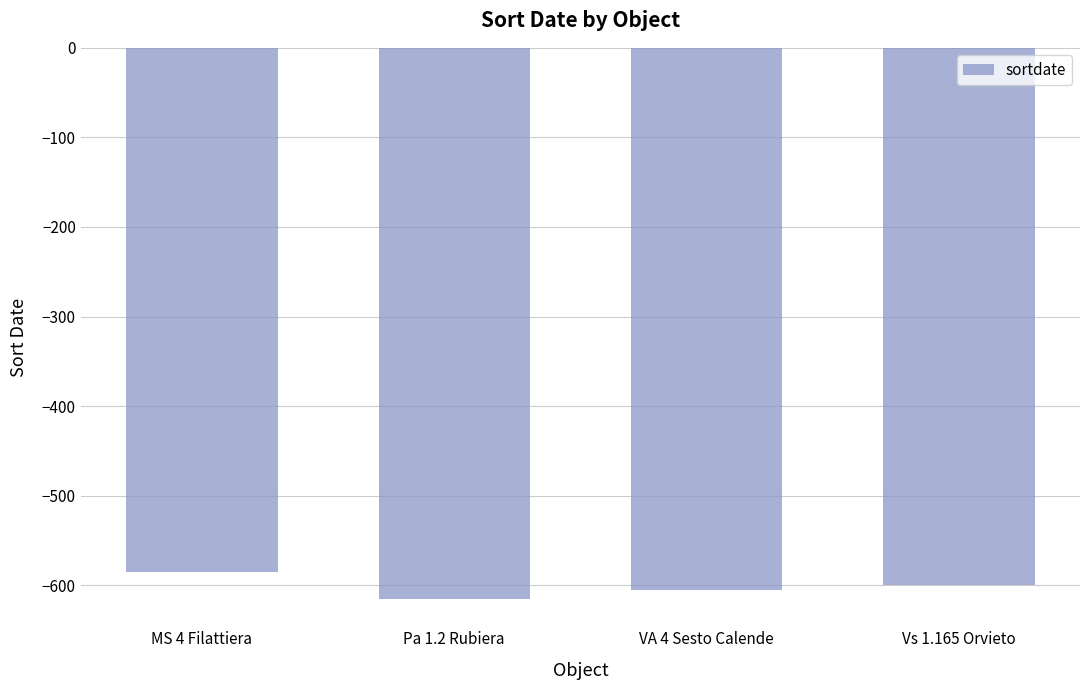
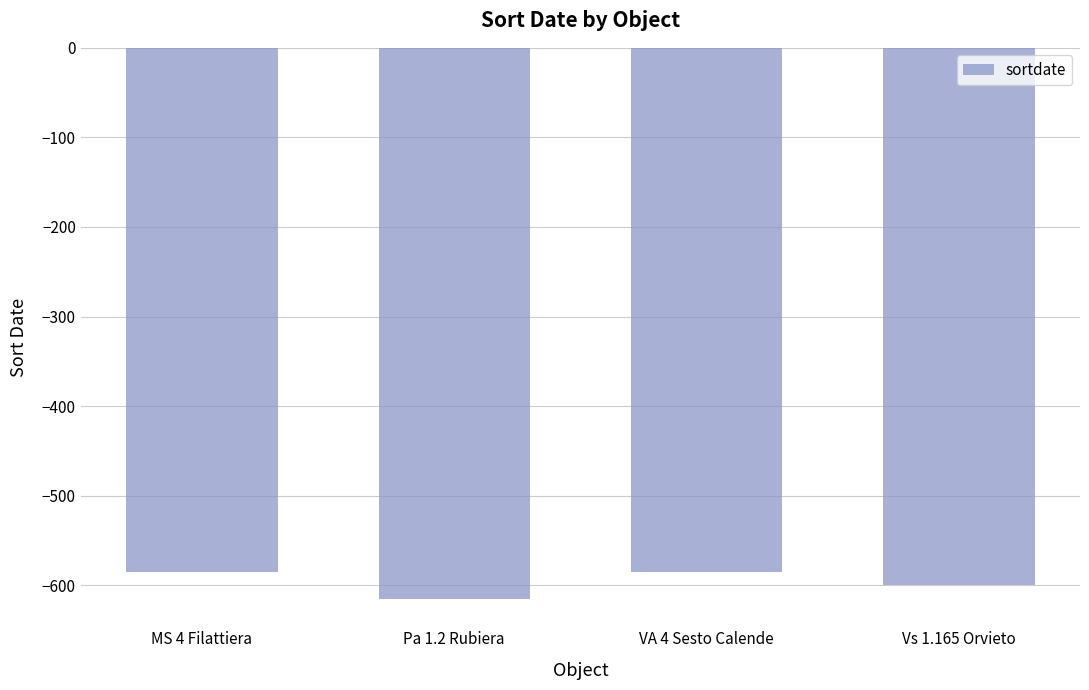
  {
    "MS 4 Filattiera": -590,
    "Pa 1.2 Rubiera": -620,
-   "VA 4 Sesto Calende": -610,
+   "VA 4 Sesto Calende": -590,
    "Vs 1.165 Orvieto": -600
  }
